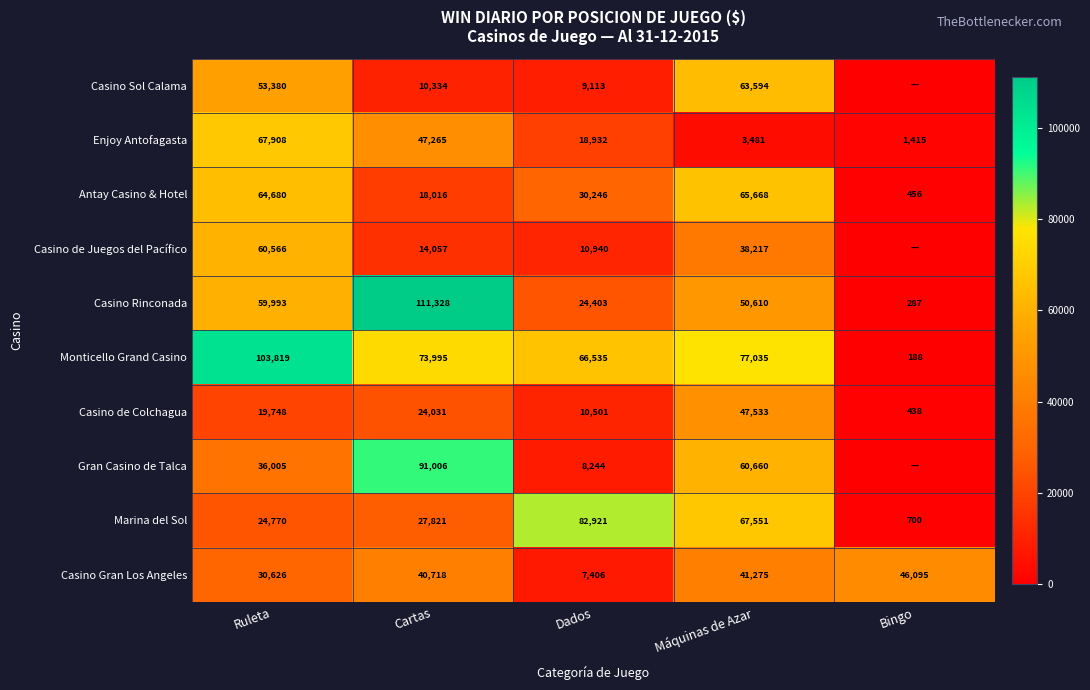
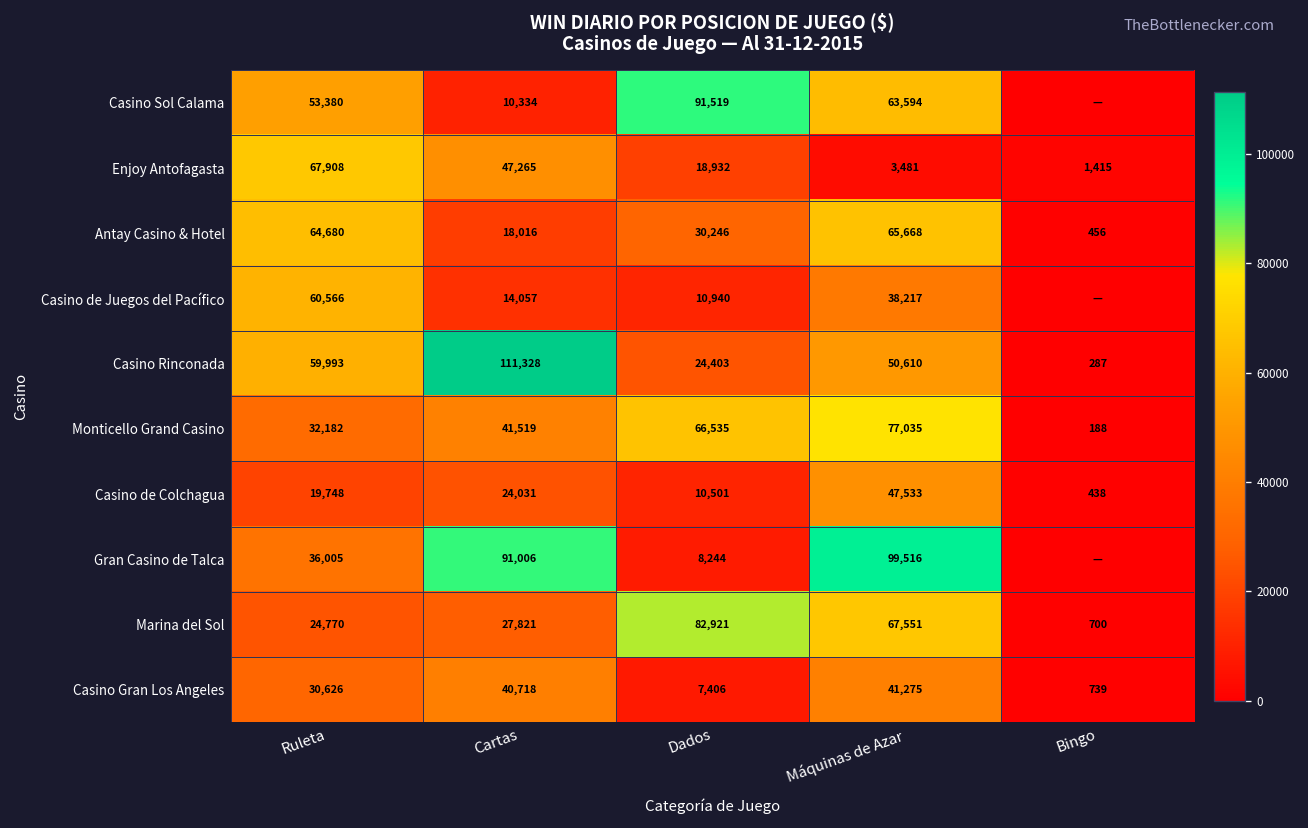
  {
    "Casino Sol Calama": {
      "Ruleta": "53,380",
      "Cartas": "10,334",
-     "Dados": "9,113",
+     "Dados": "91,519",
      "Máquinas de Azar": "63,594"
    },
    "Enjoy Antofagasta": {
      "Ruleta": "67,908",
      "Cartas": "47,265",
      "Dados": "18,932",
      "Máquinas de Azar": "3,481",
      "Bingo": "1,415"
    },
    "Antay Casino & Hotel": {
      "Ruleta": "64,680",
      "Cartas": "18,016",
      "Dados": "30,246",
      "Máquinas de Azar": "65,668",
      "Bingo": "456"
    },
    "Casino de Juegos del Pacífico": {
      "Ruleta": "60,566",
      "Cartas": "14,057",
      "Dados": "10,940",
      "Máquinas de Azar": "38,217"
    },
    "Casino Rinconada": {
      "Ruleta": "59,993",
      "Cartas": "111,328",
      "Dados": "24,403",
      "Máquinas de Azar": "50,610",
      "Bingo": "287"
    },
    "Monticello Grand Casino": {
-     "Ruleta": "103,819",
-     "Cartas": "73,995",
+     "Ruleta": "32,182",
+     "Cartas": "41,519",
      "Dados": "66,535",
      "Máquinas de Azar": "77,035",
      "Bingo": "188"
    },
    "Casino de Colchagua": {
      "Ruleta": "19,748",
      "Cartas": "24,031",
      "Dados": "10,501",
      "Máquinas de Azar": "47,533",
      "Bingo": "438"
    },
    "Gran Casino de Talca": {
      "Ruleta": "36,005",
      "Cartas": "91,006",
      "Dados": "8,244",
-     "Máquinas de Azar": "60,660"
+     "Máquinas de Azar": "99,516"
    },
    "Marina del Sol": {
      "Ruleta": "24,770",
      "Cartas": "27,821",
      "Dados": "82,921",
      "Máquinas de Azar": "67,551",
      "Bingo": "700"
    },
    "Casino Gran Los Angeles": {
      "Ruleta": "30,626",
      "Cartas": "40,718",
      "Dados": "7,406",
      "Máquinas de Azar": "41,275",
-     "Bingo": "46,095"
+     "Bingo": "739"
    }
  }
